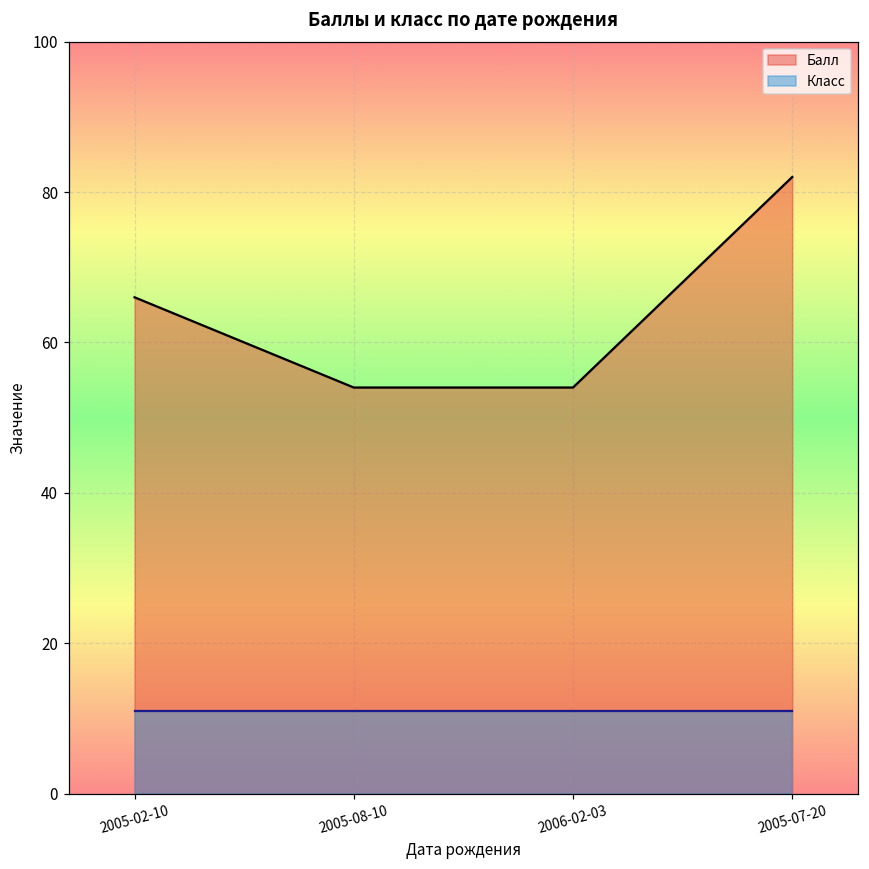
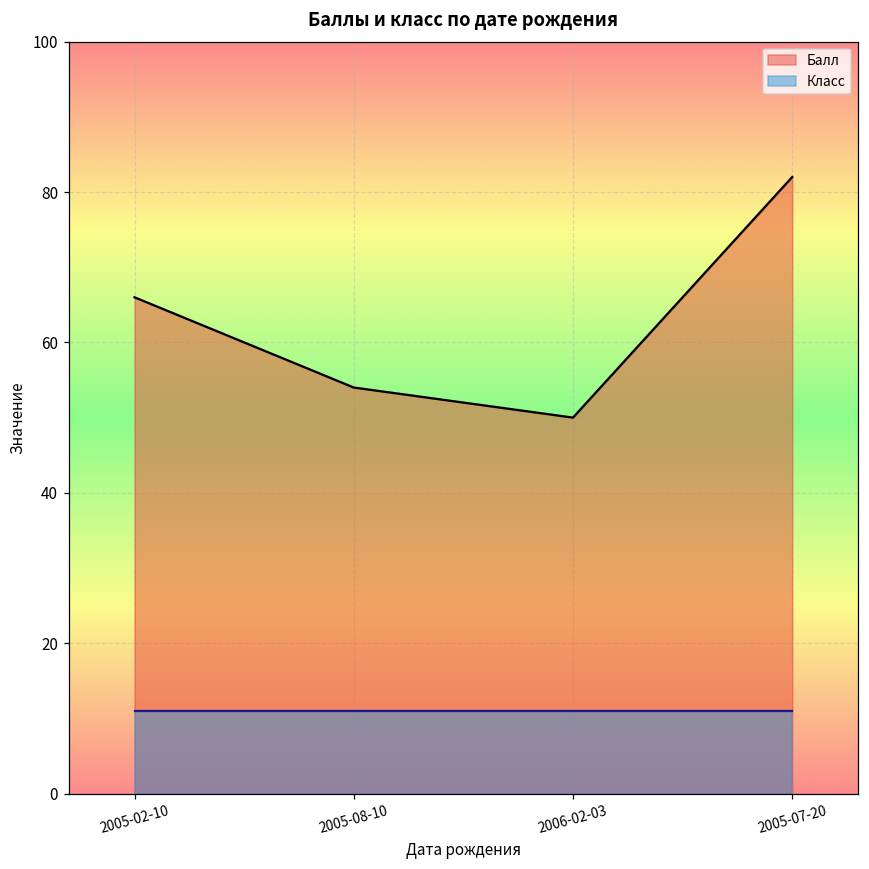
  {
    "Балл": {
      "2005-02-10": 66,
      "2005-08-10": 54,
-     "2006-02-03": 54,
+     "2006-02-03": 50,
      "2005-07-20": 82
    },
    "Класс": {
      "2005-02-10": 11,
      "2005-08-10": 11,
      "2006-02-03": 11,
      "2005-07-20": 11
    }
  }
